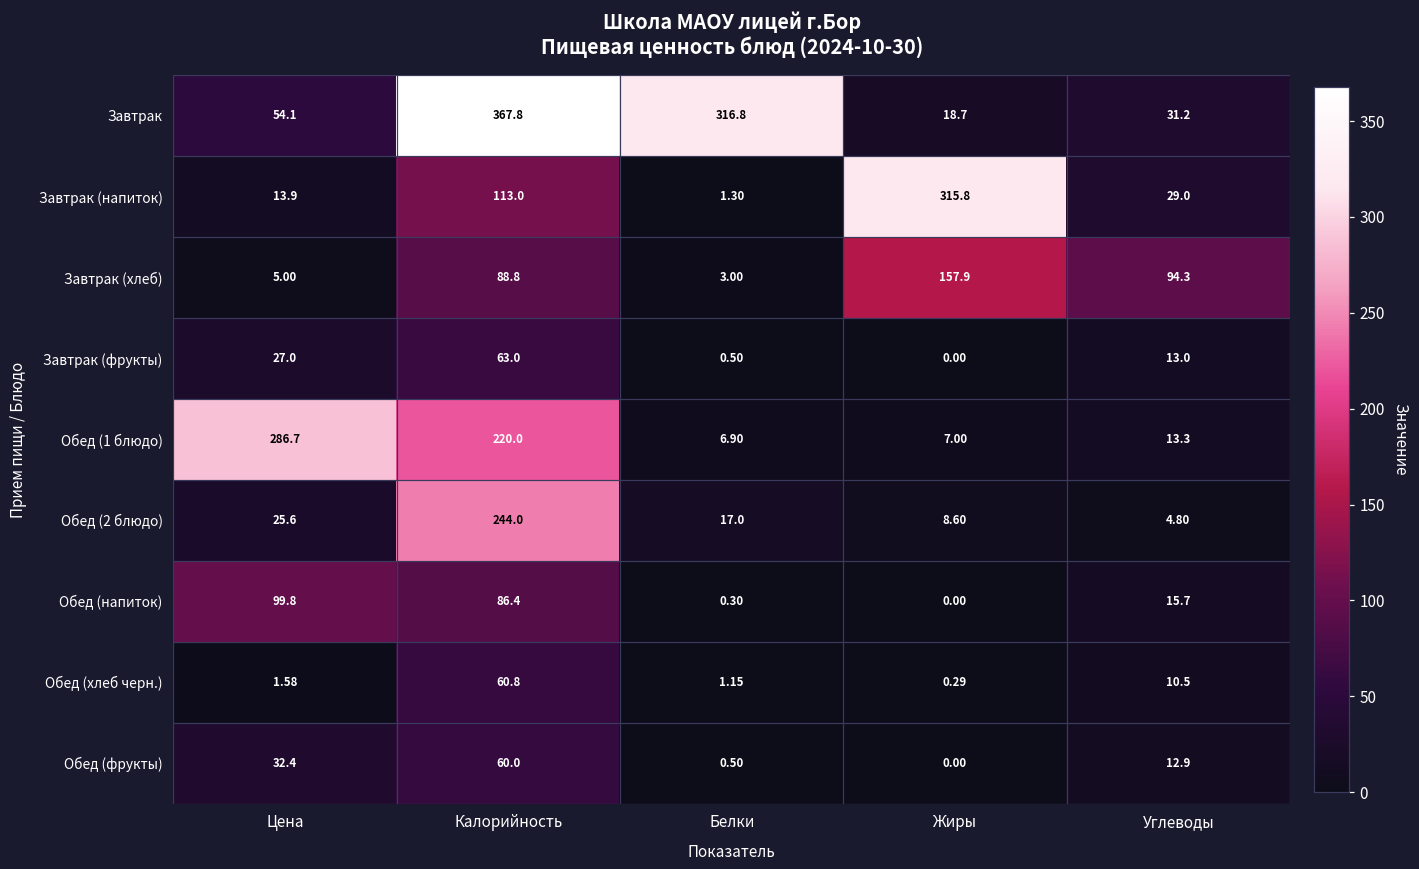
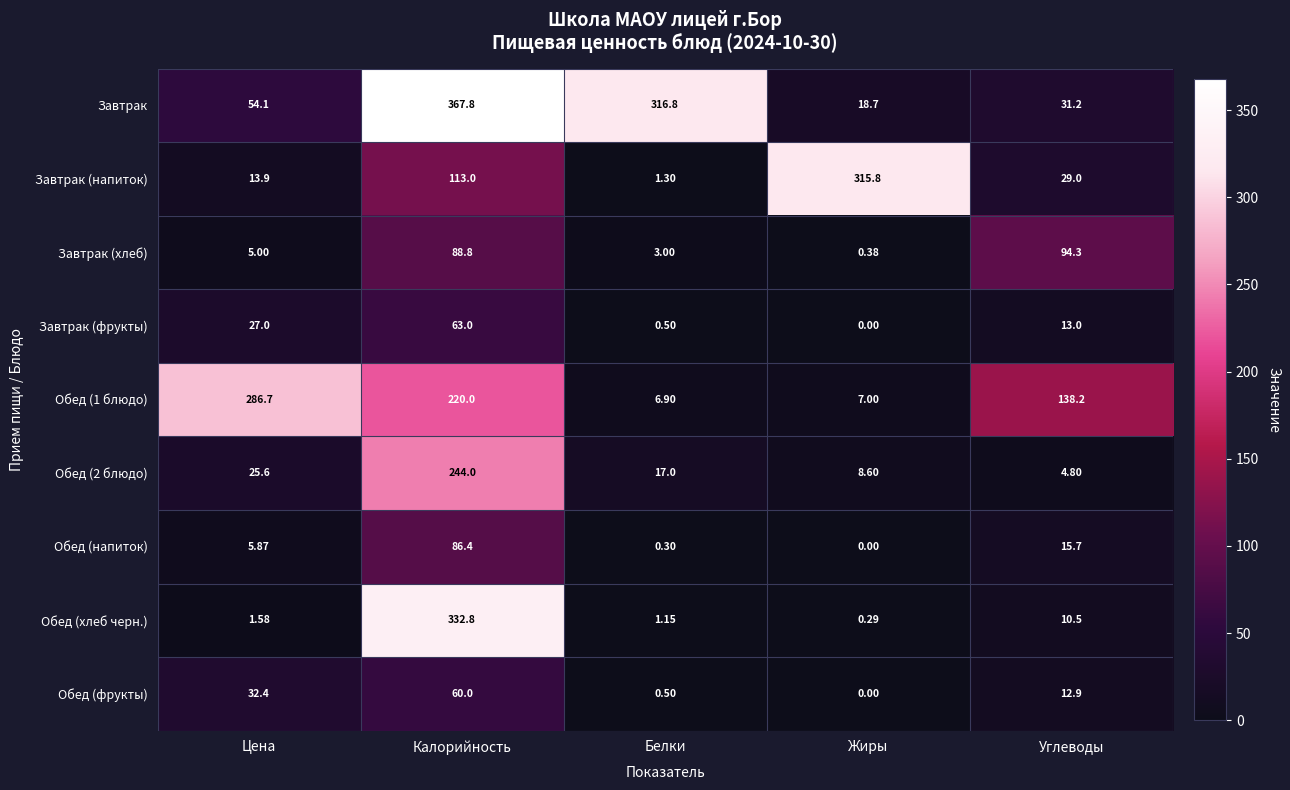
  {
    "Завтрак": {
      "Цена": 54.1,
      "Калорийность": 367.8,
      "Белки": 316.8,
      "Жиры": 18.7,
      "Углеводы": 31.2
    },
    "Завтрак (напиток)": {
      "Цена": 13.9,
      "Калорийность": 113.0,
      "Белки": 1.30,
      "Жиры": 315.8,
      "Углеводы": 29.0
    },
    "Завтрак (хлеб)": {
      "Цена": 5.00,
      "Калорийность": 88.8,
      "Белки": 3.00,
-     "Жиры": 157.9,
+     "Жиры": 0.38,
      "Углеводы": 94.3
    },
    "Завтрак (фрукты)": {
      "Цена": 27.0,
      "Калорийность": 63.0,
      "Белки": 0.50,
      "Жиры": 0.00,
      "Углеводы": 13.0
    },
    "Обед (1 блюдо)": {
      "Цена": 286.7,
      "Калорийность": 220.0,
      "Белки": 6.90,
      "Жиры": 7.00,
-     "Углеводы": 13.3
+     "Углеводы": 138.2
    },
    "Обед (2 блюдо)": {
      "Цена": 25.6,
      "Калорийность": 244.0,
      "Белки": 17.0,
      "Жиры": 8.60,
      "Углеводы": 4.80
    },
    "Обед (напиток)": {
-     "Цена": 99.8,
+     "Цена": 5.87,
      "Калорийность": 86.4,
      "Белки": 0.30,
      "Жиры": 0.00,
      "Углеводы": 15.7
    },
    "Обед (хлеб черн.)": {
      "Цена": 1.58,
-     "Калорийность": 60.8,
+     "Калорийность": 332.8,
      "Белки": 1.15,
      "Жиры": 0.29,
      "Углеводы": 10.5
    },
    "Обед (фрукты)": {
      "Цена": 32.4,
      "Калорийность": 60.0,
      "Белки": 0.50,
      "Жиры": 0.00,
      "Углеводы": 12.9
    }
  }
